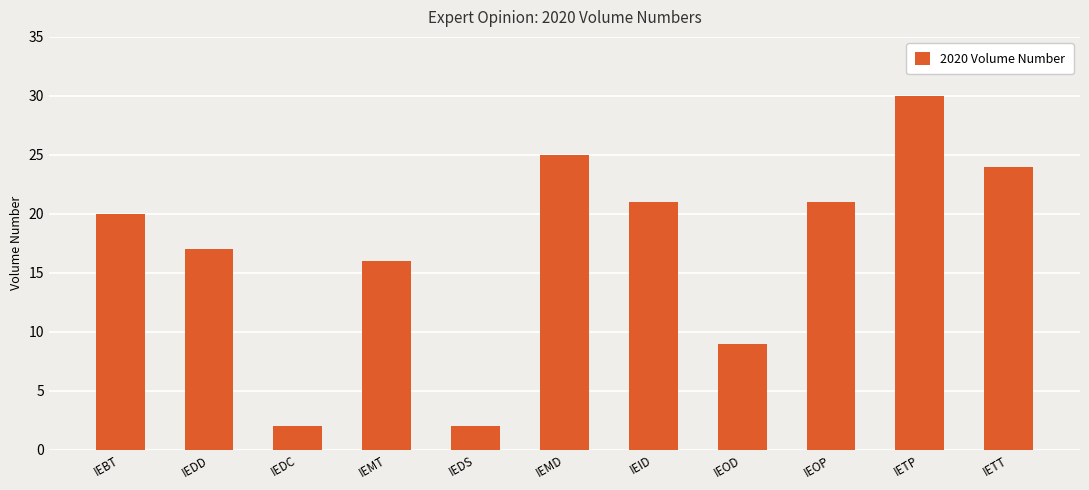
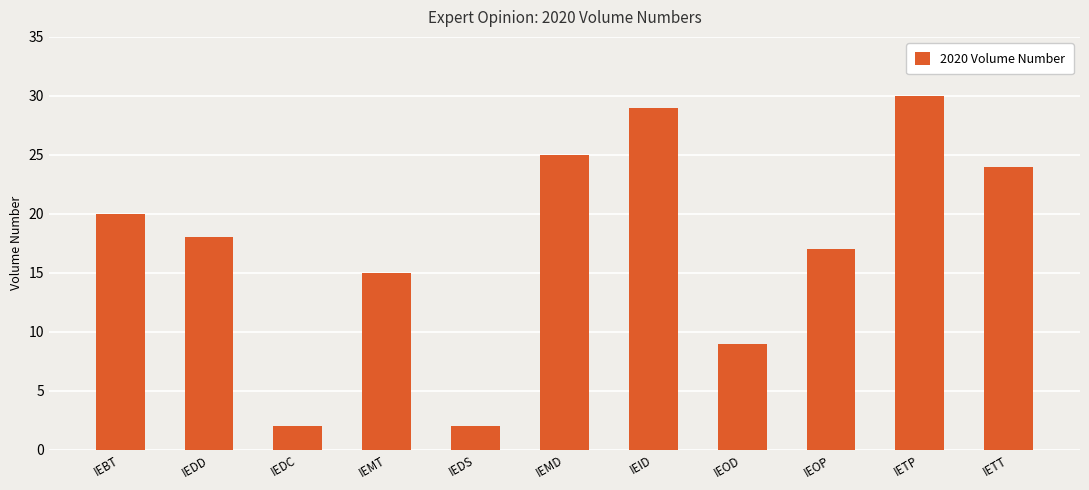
  {
    "IEBT": 20,
-   "IEDD": 17,
+   "IEDD": 18,
    "IEDC": 2,
-   "IEMT": 16,
+   "IEMT": 15,
    "IEDS": 2,
    "IEMD": 25,
-   "IEID": 21,
+   "IEID": 29,
    "IEOD": 9,
-   "IEOP": 21,
+   "IEOP": 17,
    "IETP": 30,
    "IETT": 24
  }
